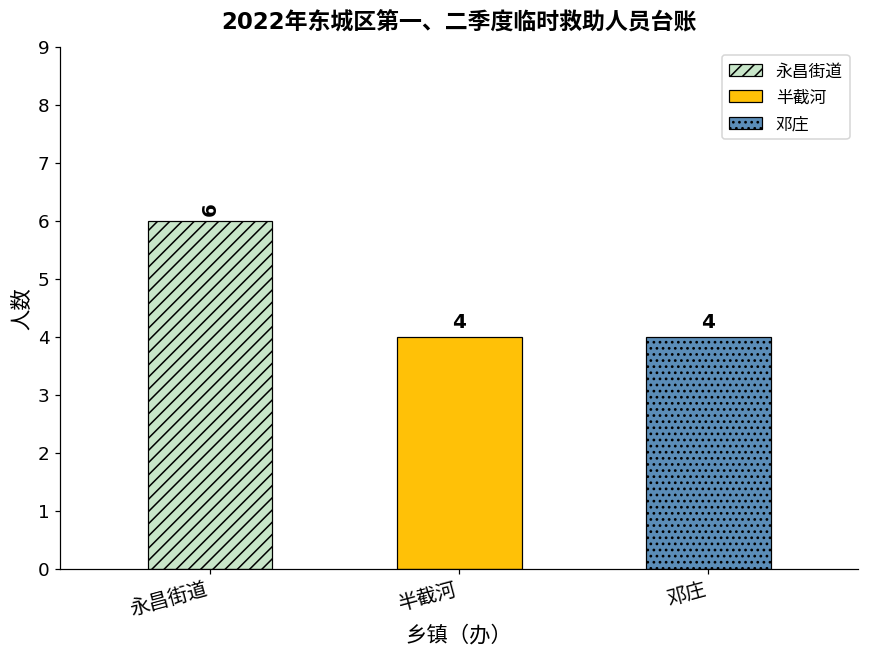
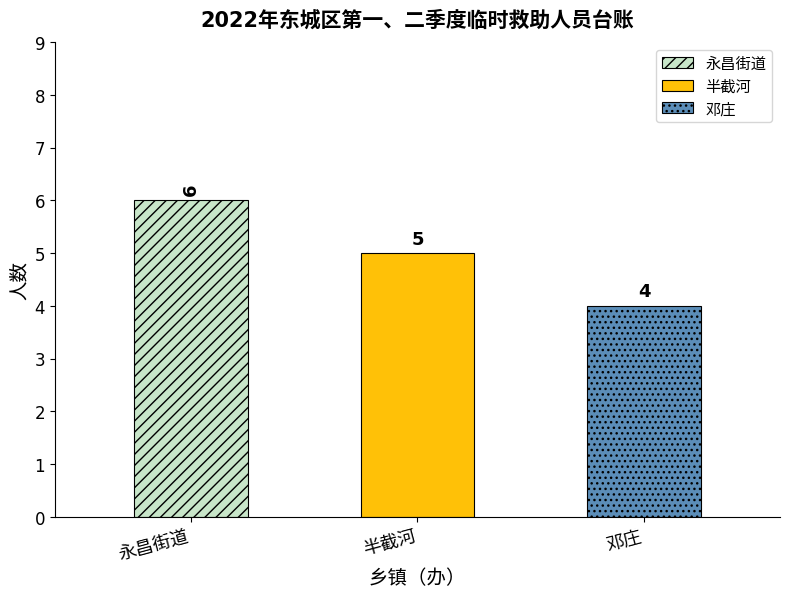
  {
    "永昌街道": 6,
-   "半截河": 4,
+   "半截河": 5,
    "邓庄": 4
  }
